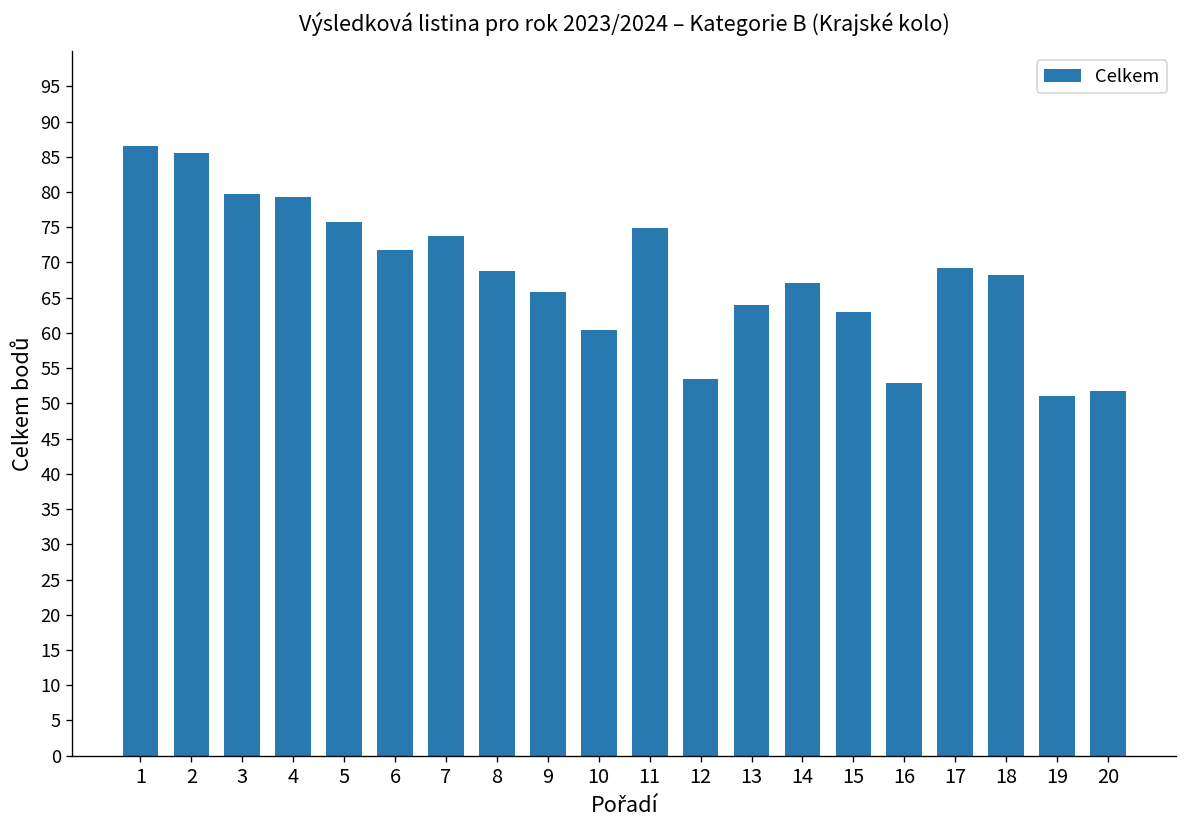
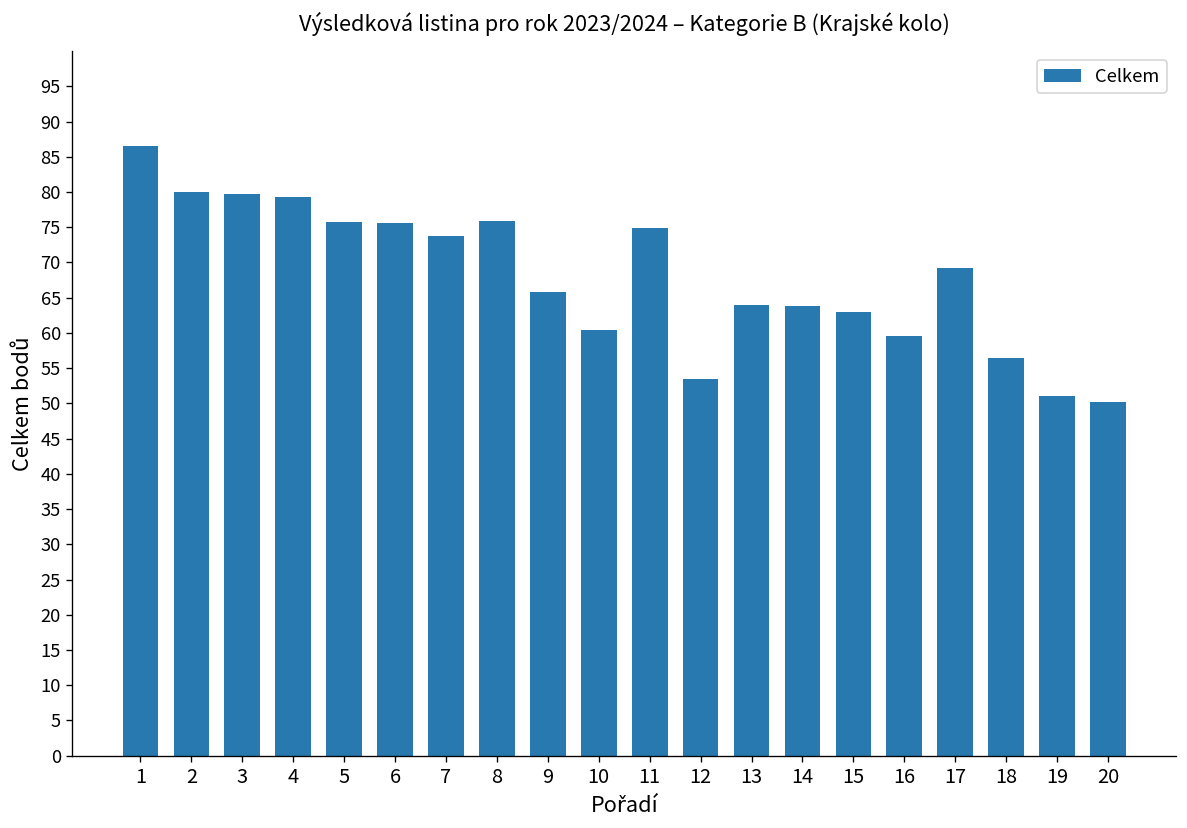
  {
    "1": 87,
-   "2": 86,
+   "2": 80,
    "3": 80,
    "4": 79,
    "5": 76,
-   "6": 72,
+   "6": 76,
    "7": 74,
-   "8": 69,
+   "8": 76,
    "9": 66,
    "10": 60,
    "11": 75,
    "12": 53,
    "13": 64,
-   "14": 67,
+   "14": 64,
    "15": 63,
-   "16": 53,
+   "16": 60,
    "17": 69,
-   "18": 68,
+   "18": 57,
    "19": 51,
-   "20": 52
+   "20": 50
  }
